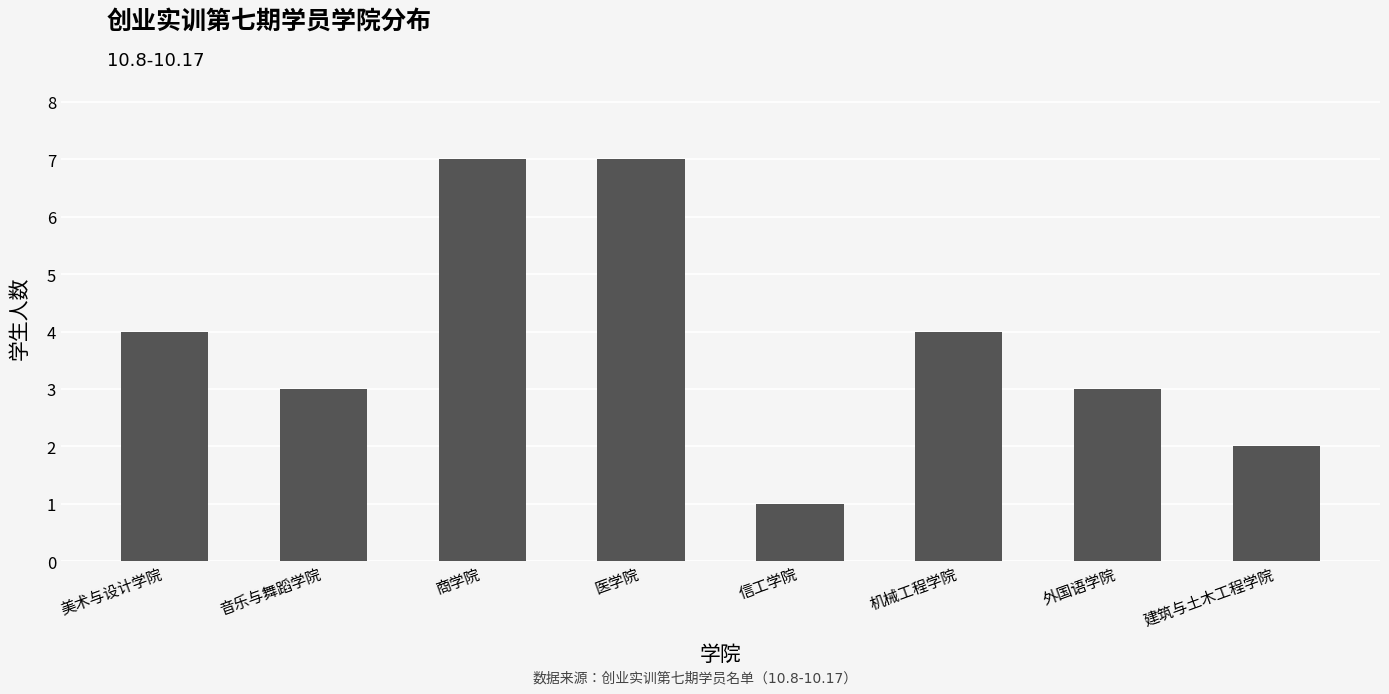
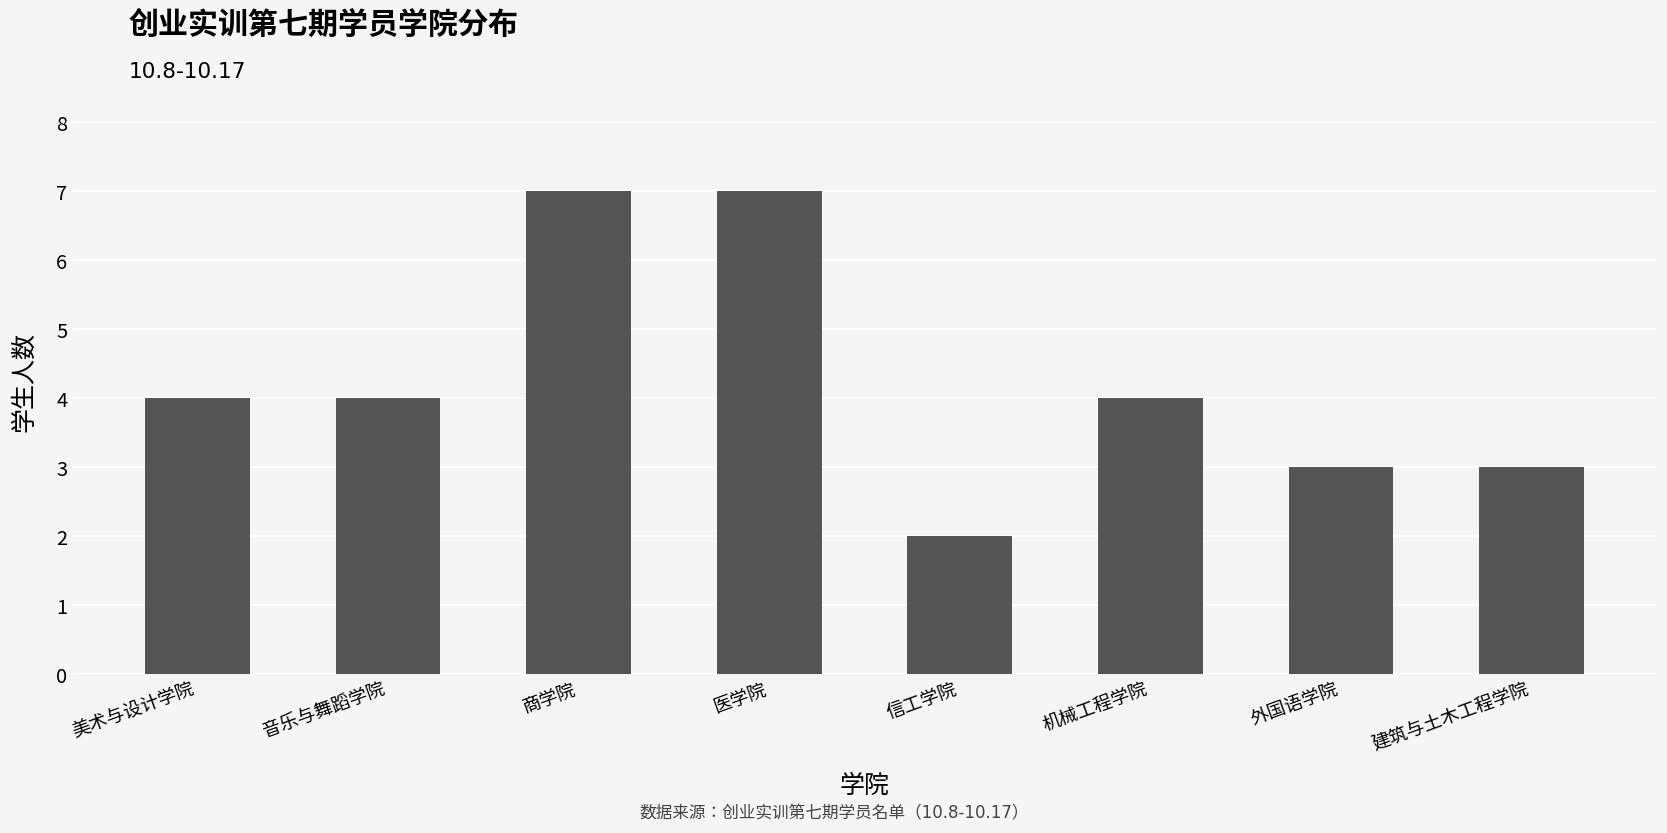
  {
    "美术与设计学院": 4,
-   "音乐与舞蹈学院": 3,
+   "音乐与舞蹈学院": 4,
    "商学院": 7,
    "医学院": 7,
-   "信工学院": 1,
+   "信工学院": 2,
    "机械工程学院": 4,
    "外国语学院": 3,
-   "建筑与土木工程学院": 2
+   "建筑与土木工程学院": 3
  }
